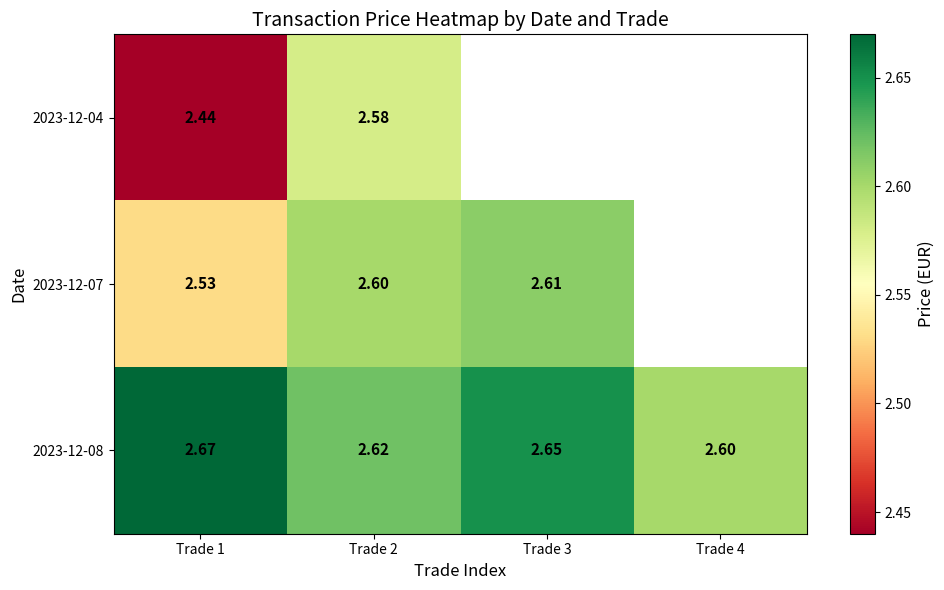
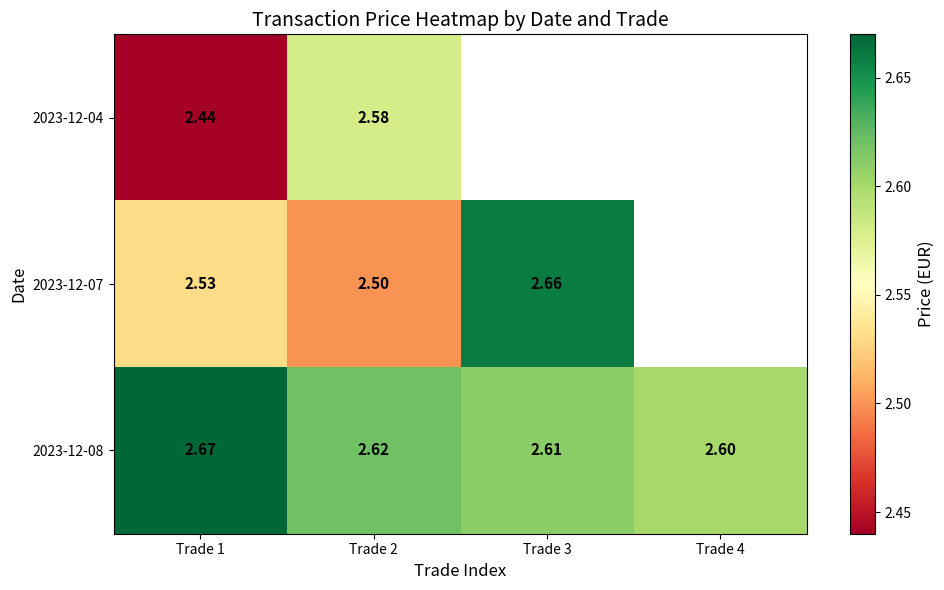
  {
    "2023-12-04": {
      "Trade 1": 2.44,
      "Trade 2": 2.58
    },
    "2023-12-07": {
      "Trade 1": 2.53,
-     "Trade 2": 2.60,
-     "Trade 3": 2.61
+     "Trade 2": 2.50,
+     "Trade 3": 2.66
    },
    "2023-12-08": {
      "Trade 1": 2.67,
      "Trade 2": 2.62,
-     "Trade 3": 2.65,
+     "Trade 3": 2.61,
      "Trade 4": 2.60
    }
  }
